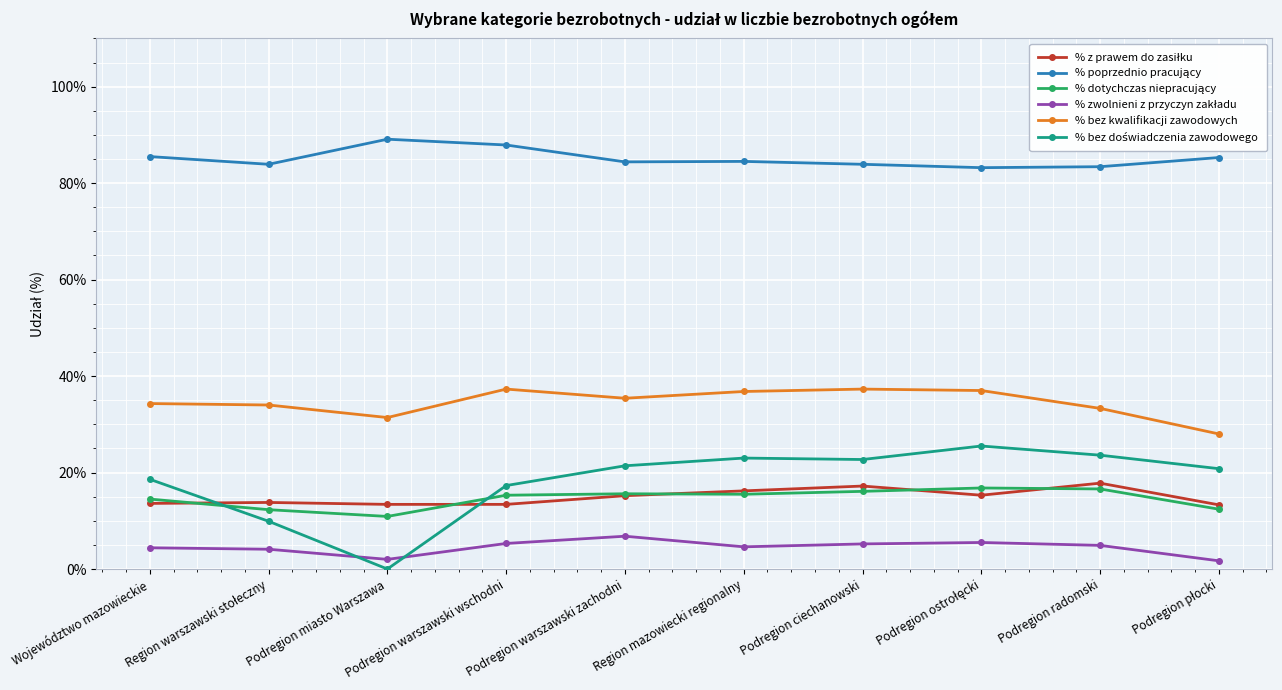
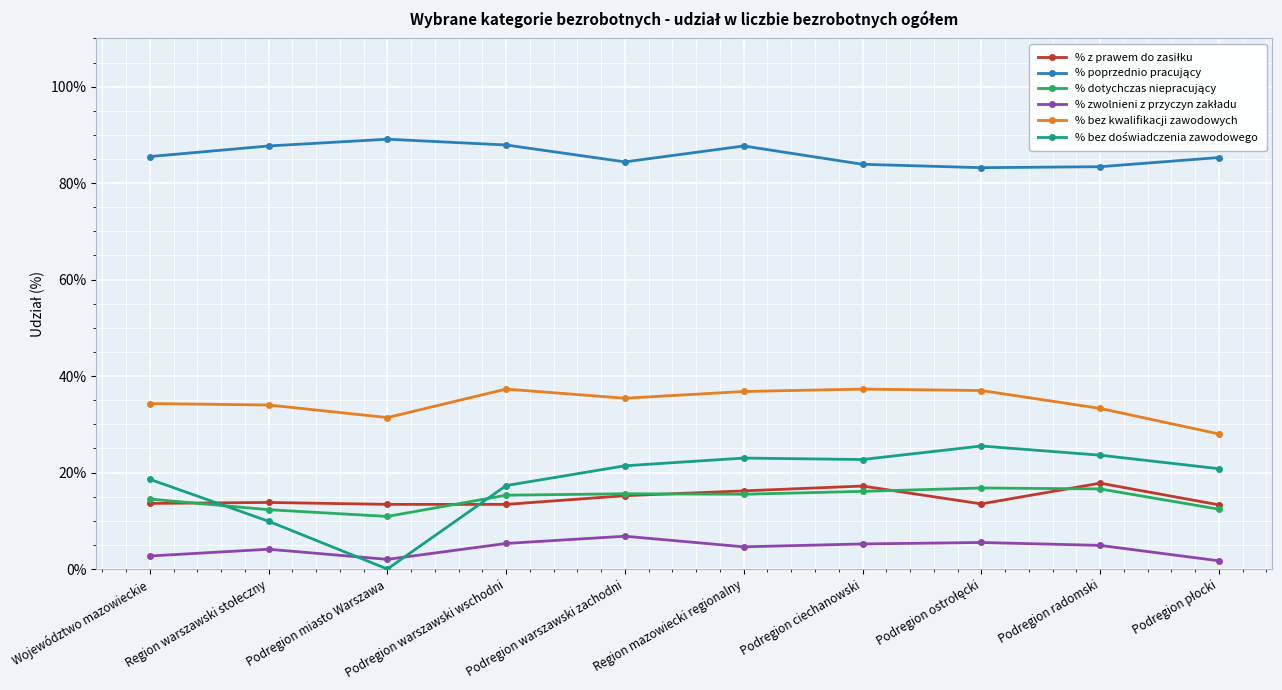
  {
    "% z prawem do zasiłku": {
      "Województwo mazowieckie": "14%",
      "Region warszawski stołeczny": "14%",
      "Podregion miasto Warszawa": "13%",
      "Podregion warszawski wschodni": "13%",
      "Region mazowiecki regionalny": "16%",
      "Podregion ciechanowski": "17%",
-     "Podregion ostrołęcki": "15%",
+     "Podregion ostrołęcki": "14%",
      "Podregion radomski": "18%",
      "Podregion płocki": "13%"
    },
    "% poprzednio pracujący": {
      "Województwo mazowieckie": "86%",
-     "Region warszawski stołeczny": "84%",
+     "Region warszawski stołeczny": "88%",
      "Podregion miasto Warszawa": "89%",
      "Podregion warszawski wschodni": "88%",
      "Podregion warszawski zachodni": "84%",
-     "Region mazowiecki regionalny": "85%",
+     "Region mazowiecki regionalny": "88%",
      "Podregion ciechanowski": "84%",
      "Podregion ostrołęcki": "83%",
      "Podregion radomski": "83%",
      "Podregion płocki": "85%"
    },
    "% zwolnieni z przyczyn zakładu": {
-     "Województwo mazowieckie": "4%",
+     "Województwo mazowieckie": "3%",
      "Region warszawski stołeczny": "4%",
      "Podregion miasto Warszawa": "2%",
      "Podregion warszawski wschodni": "5%",
      "Podregion warszawski zachodni": "7%",
      "Region mazowiecki regionalny": "5%",
      "Podregion ciechanowski": "5%",
      "Podregion ostrołęcki": "6%",
      "Podregion radomski": "5%",
      "Podregion płocki": "2%"
    },
    "% bez kwalifikacji zawodowych": {
      "Województwo mazowieckie": "34%",
      "Region warszawski stołeczny": "34%",
      "Podregion miasto Warszawa": "31%",
      "Podregion warszawski wschodni": "37%",
      "Podregion warszawski zachodni": "35%",
      "Region mazowiecki regionalny": "37%",
      "Podregion ciechanowski": "37%",
      "Podregion ostrołęcki": "37%",
      "Podregion radomski": "33%",
      "Podregion płocki": "28%"
    }
  }
